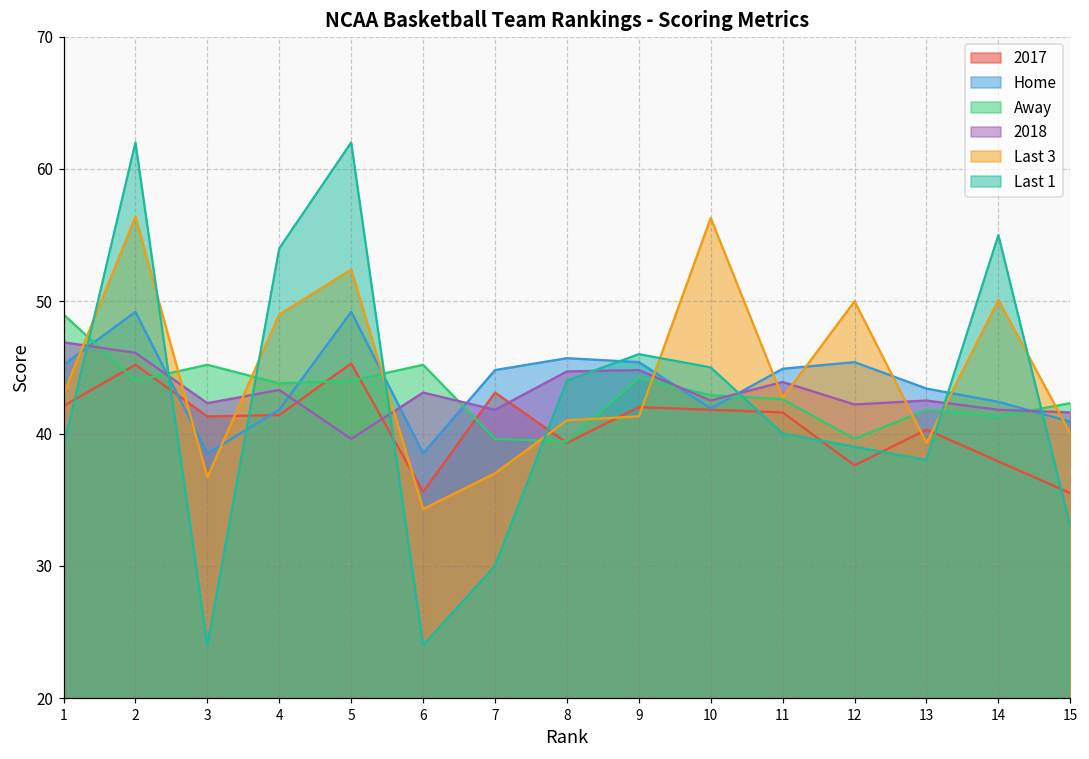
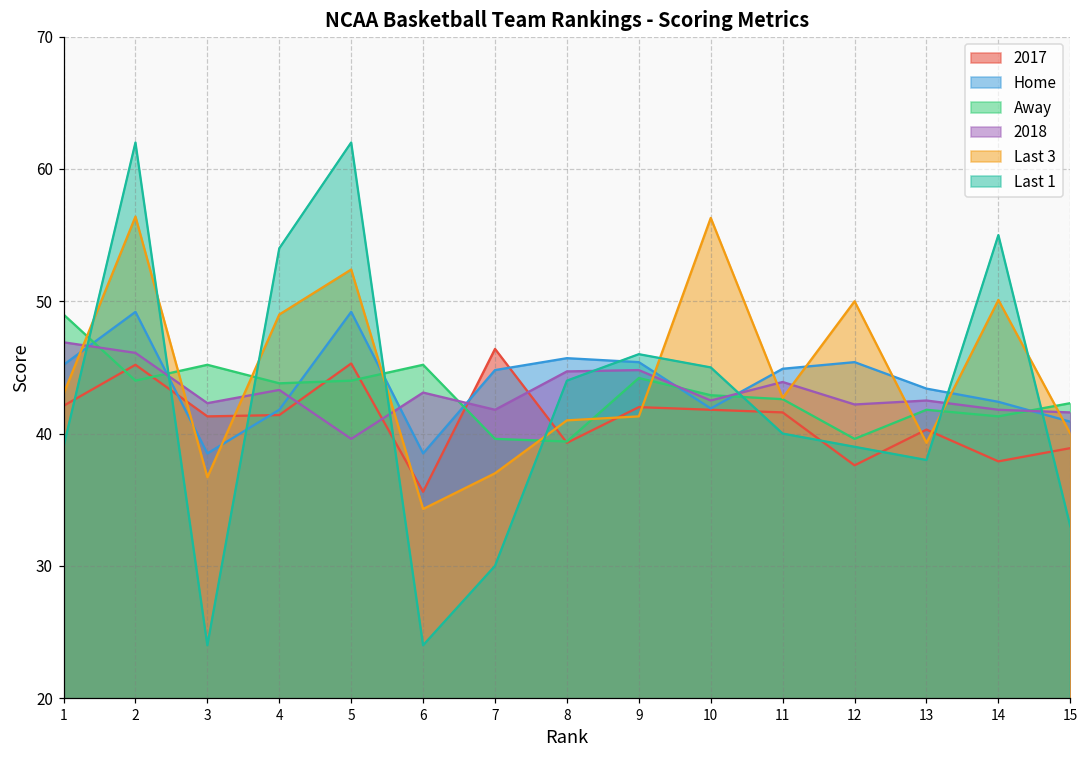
  {
    "2017": {
      "1": 42.1,
      "2": 45.2,
      "3": 41.3,
      "4": 41.4,
      "5": 45.3,
      "6": 35.6,
-     "7": 43.1,
+     "7": 46.4,
      "9": 42.0,
      "11": 41.6,
      "12": 37.6,
      "13": 40.3,
      "14": 37.9,
-     "15": 35.5
+     "15": 38.9
    },
    "2018": {
      "1": 46.9,
      "2": 46.1,
      "3": 42.3,
      "4": 43.3,
      "5": 39.6,
      "6": 43.1,
      "7": 41.8,
      "8": 44.7,
      "9": 44.8,
      "10": 42.5,
      "11": 43.9,
      "12": 42.2,
      "13": 42.5,
      "14": 41.8,
      "15": 41.6
    },
    "Last 3": {
      "1": 43.0,
      "2": 56.4,
      "3": 36.7,
      "4": 49.0,
      "5": 52.4,
      "6": 34.3,
      "7": 37.0,
      "8": 41.0,
      "9": 41.3,
      "10": 56.3,
      "12": 50.0,
      "13": 39.3,
      "14": 50.1,
      "15": 40.0
    }
  }
